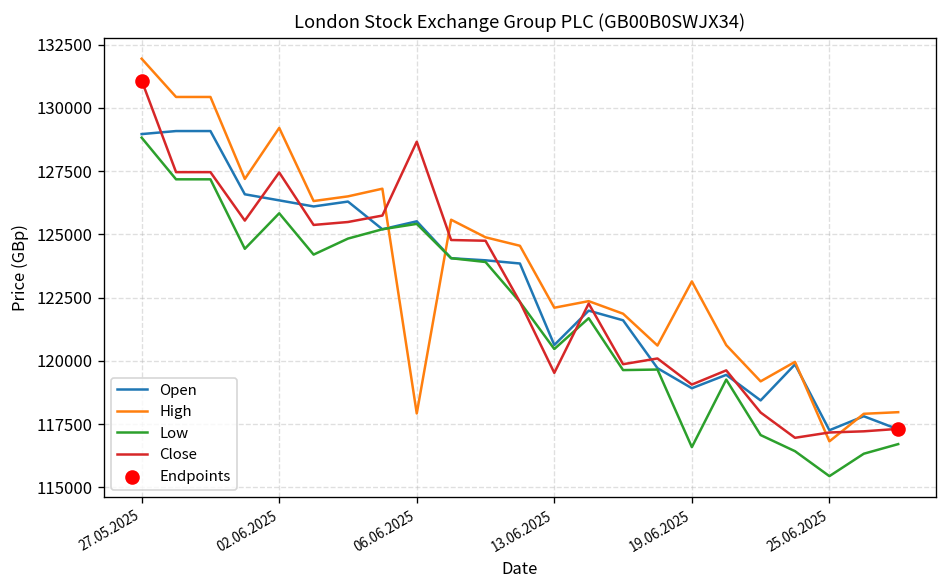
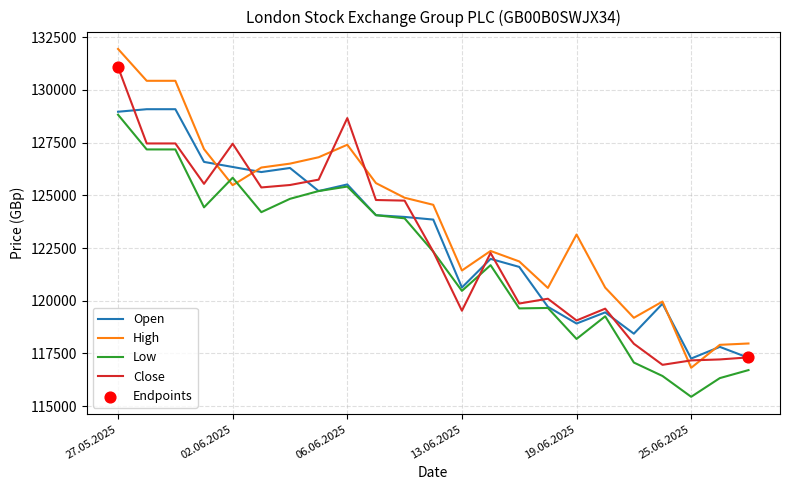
  {
    "Open": {
      "27.05.2025": 129000,
      "02.06.2025": 126300,
      "13.06.2025": 120600,
      "19.06.2025": 118900
    },
    "High": {
      "27.05.2025": 131900,
-     "02.06.2025": 129200,
-     "06.06.2025": 117900,
-     "13.06.2025": 122100,
+     "02.06.2025": 125500,
+     "06.06.2025": 127400,
+     "13.06.2025": 121400,
      "19.06.2025": 123100,
      "25.06.2025": 116800
    },
    "Low": {
      "27.05.2025": 128800,
      "02.06.2025": 125800,
      "13.06.2025": 120500,
-     "19.06.2025": 116600,
+     "19.06.2025": 118200,
      "25.06.2025": 115400
    },
    "Close": {
      "02.06.2025": 127400,
      "06.06.2025": 128700,
      "13.06.2025": 119500,
      "19.06.2025": 119100
    }
  }
